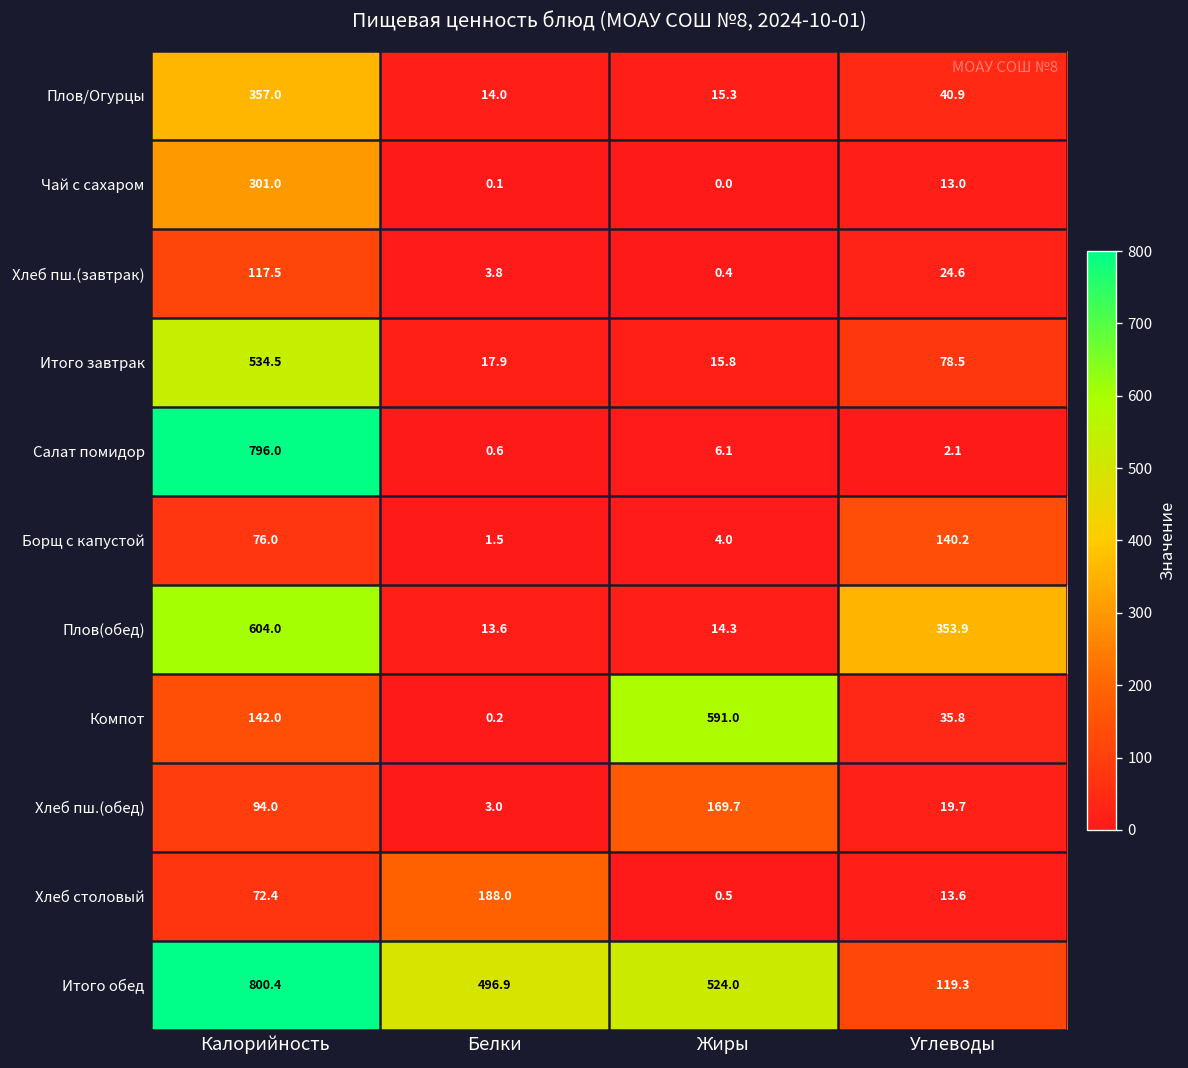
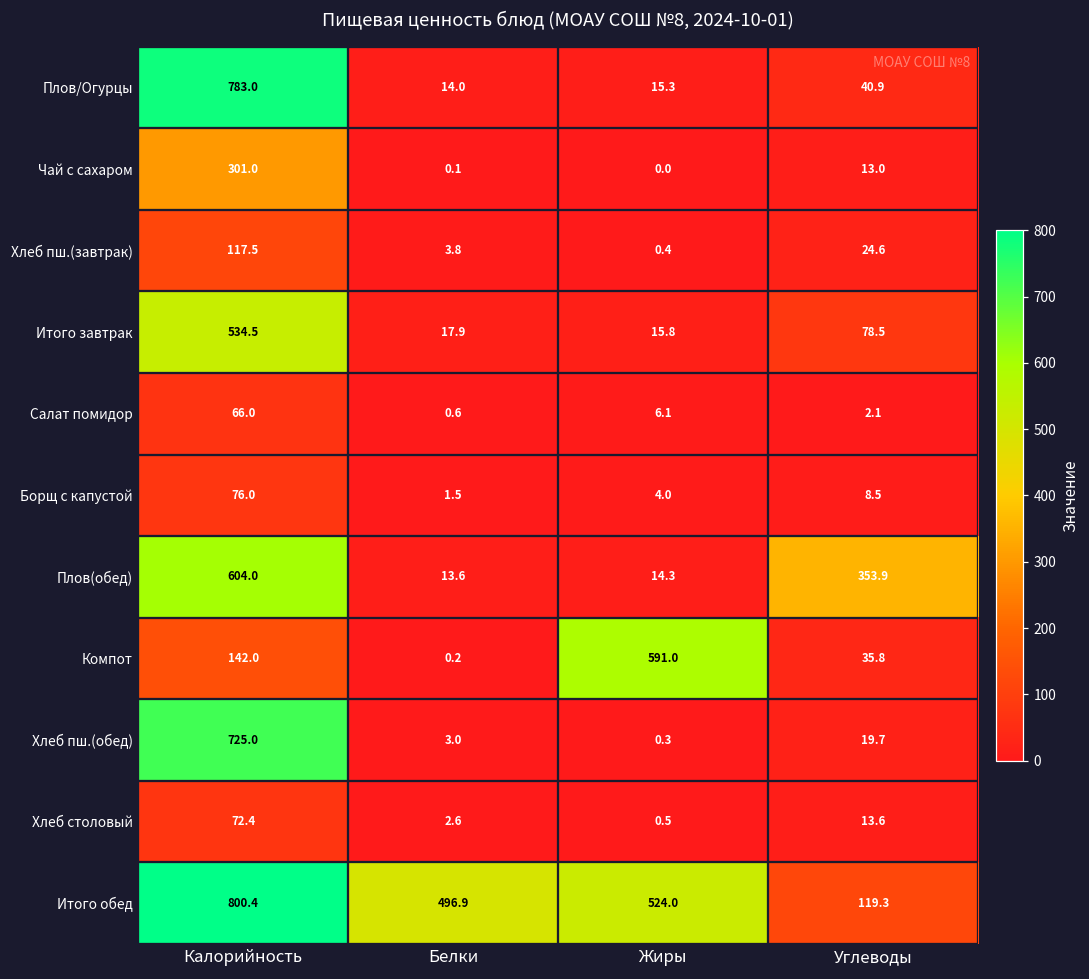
  {
    "Плов/Огурцы": {
-     "Калорийность": 357.0,
+     "Калорийность": 783.0,
      "Белки": 14.0,
      "Жиры": 15.3
    },
    "Чай с сахаром": {
      "Калорийность": 301.0,
      "Белки": 0.1,
      "Жиры": 0.0,
      "Углеводы": 13.0
    },
    "Хлеб пш.(завтрак)": {
      "Калорийность": 117.5,
      "Белки": 3.8,
      "Жиры": 0.4,
      "Углеводы": 24.6
    },
    "Итого завтрак": {
      "Калорийность": 534.5,
      "Белки": 17.9,
      "Жиры": 15.8,
      "Углеводы": 78.5
    },
    "Салат помидор": {
-     "Калорийность": 796.0,
+     "Калорийность": 66.0,
      "Белки": 0.6,
      "Жиры": 6.1,
      "Углеводы": 2.1
    },
    "Борщ с капустой": {
      "Калорийность": 76.0,
      "Белки": 1.5,
      "Жиры": 4.0,
-     "Углеводы": 140.2
+     "Углеводы": 8.5
    },
    "Плов(обед)": {
      "Калорийность": 604.0,
      "Белки": 13.6,
      "Жиры": 14.3,
      "Углеводы": 353.9
    },
    "Компот": {
      "Калорийность": 142.0,
      "Белки": 0.2,
      "Жиры": 591.0,
      "Углеводы": 35.8
    },
    "Хлеб пш.(обед)": {
-     "Калорийность": 94.0,
+     "Калорийность": 725.0,
      "Белки": 3.0,
-     "Жиры": 169.7,
+     "Жиры": 0.3,
      "Углеводы": 19.7
    },
    "Хлеб столовый": {
      "Калорийность": 72.4,
-     "Белки": 188.0,
+     "Белки": 2.6,
      "Жиры": 0.5,
      "Углеводы": 13.6
    },
    "Итого обед": {
      "Калорийность": 800.4,
      "Белки": 496.9,
      "Жиры": 524.0,
      "Углеводы": 119.3
    }
  }
